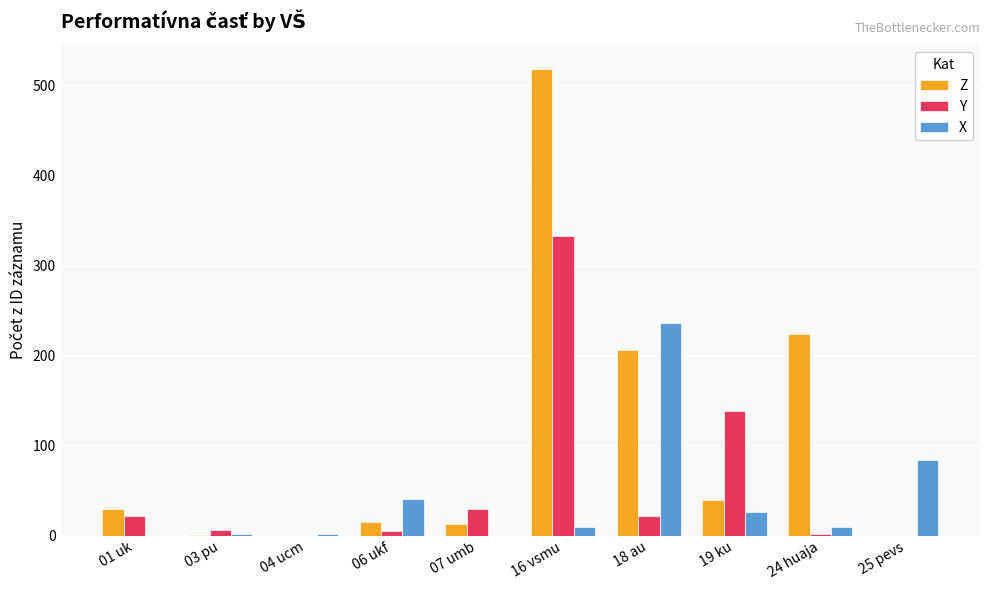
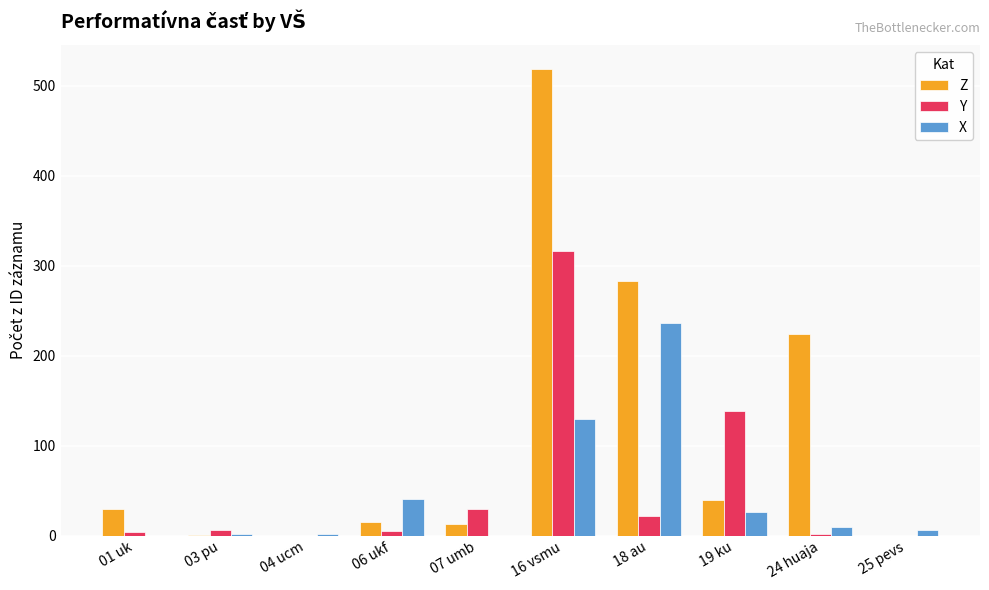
  {
    "Z": {
      "01 uk": 30,
      "04 ucm": 0,
      "06 ukf": 20,
      "07 umb": 10,
      "16 vsmu": 520,
-     "18 au": 210,
+     "18 au": 280,
      "19 ku": 40,
      "24 huaja": 220,
      "25 pevs": 0
    },
    "Y": {
-     "01 uk": 20,
+     "01 uk": 0,
      "03 pu": 10,
      "04 ucm": 0,
      "06 ukf": 10,
      "07 umb": 30,
-     "16 vsmu": 330,
+     "16 vsmu": 320,
      "18 au": 20,
      "19 ku": 140,
      "25 pevs": 0
    },
    "X": {
      "01 uk": 0,
      "06 ukf": 40,
      "07 umb": 0,
-     "16 vsmu": 10,
+     "16 vsmu": 130,
      "18 au": 240,
      "19 ku": 30,
      "24 huaja": 10,
-     "25 pevs": 80
+     "25 pevs": 10
    }
  }
